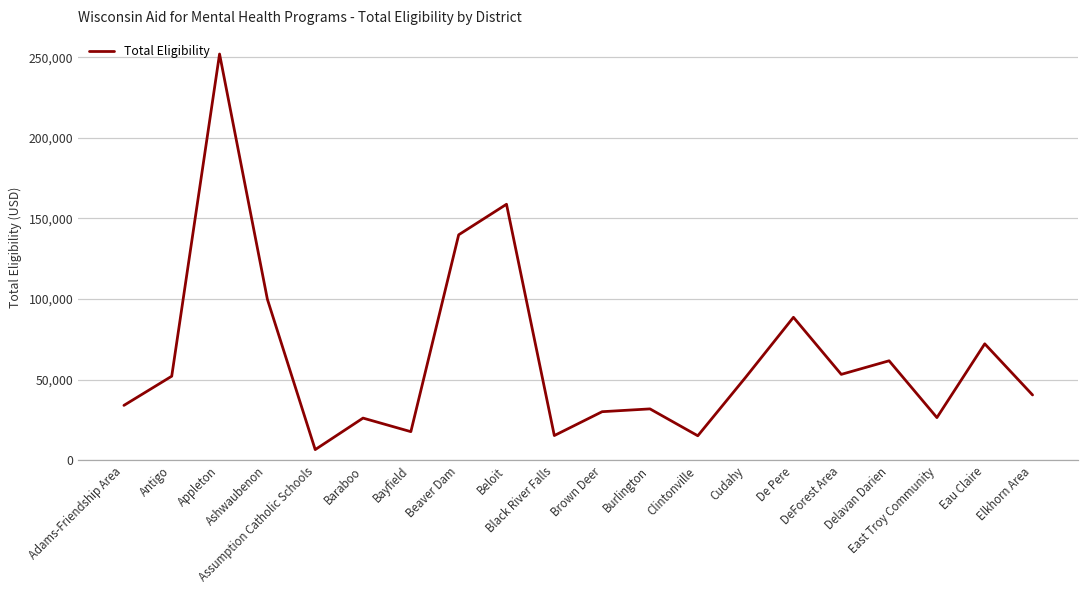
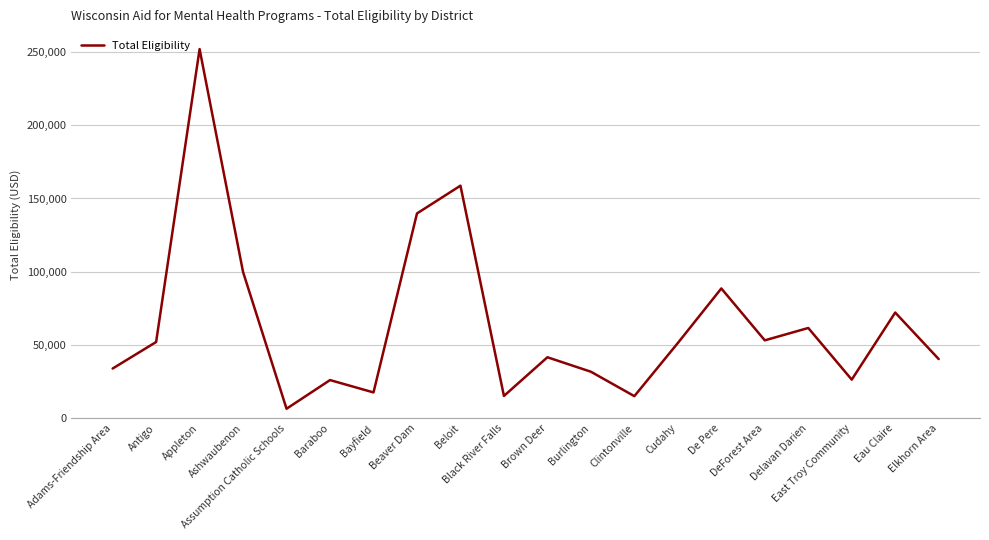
  {
    "Adams-Friendship Area": "34,000",
    "Antigo": "52,000",
    "Appleton": "252,000",
    "Ashwaubenon": "100,000",
    "Assumption Catholic Schools": "7,000",
    "Baraboo": "26,000",
    "Bayfield": "18,000",
    "Beaver Dam": "140,000",
    "Beloit": "159,000",
    "Black River Falls": "15,000",
-   "Brown Deer": "30,000",
+   "Brown Deer": "42,000",
    "Burlington": "32,000",
    "Clintonville": "15,000",
    "Cudahy": "51,000",
    "De Pere": "89,000",
    "DeForest Area": "53,000",
    "Delavan Darien": "62,000",
    "East Troy Community": "26,000",
    "Eau Claire": "72,000",
    "Elkhorn Area": "40,000"
  }
